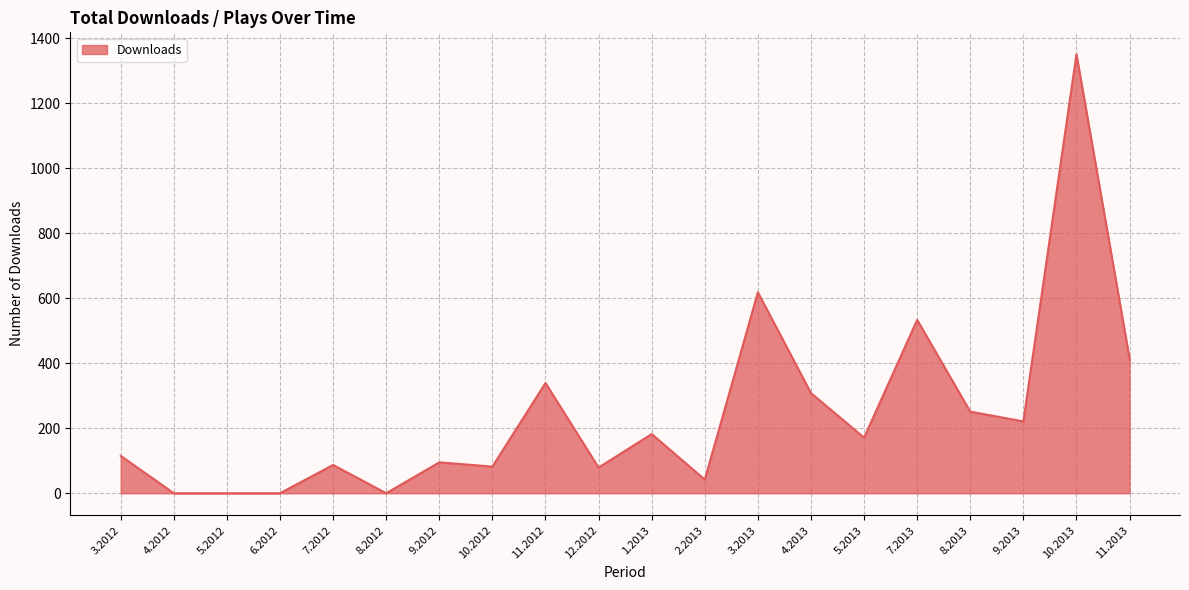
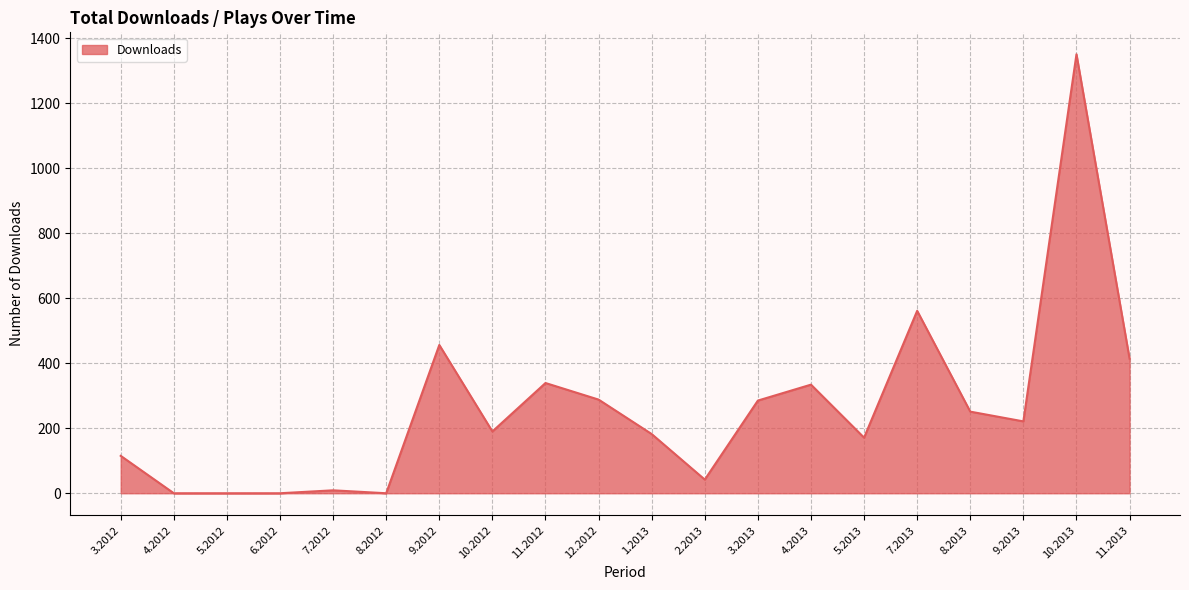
  {
    "3.2012": 120,
    "4.2012": 0,
    "5.2012": 0,
    "6.2012": 0,
-   "7.2012": 90,
+   "7.2012": 10,
    "8.2012": 0,
-   "9.2012": 100,
-   "10.2012": 80,
+   "9.2012": 460,
+   "10.2012": 190,
    "11.2012": 340,
-   "12.2012": 80,
+   "12.2012": 290,
    "1.2013": 180,
    "2.2013": 40,
-   "3.2013": 620,
-   "4.2013": 310,
+   "3.2013": 290,
+   "4.2013": 330,
    "5.2013": 170,
-   "7.2013": 530,
+   "7.2013": 560,
    "8.2013": 250,
    "9.2013": 220,
    "10.2013": 1350,
    "11.2013": 410
  }
